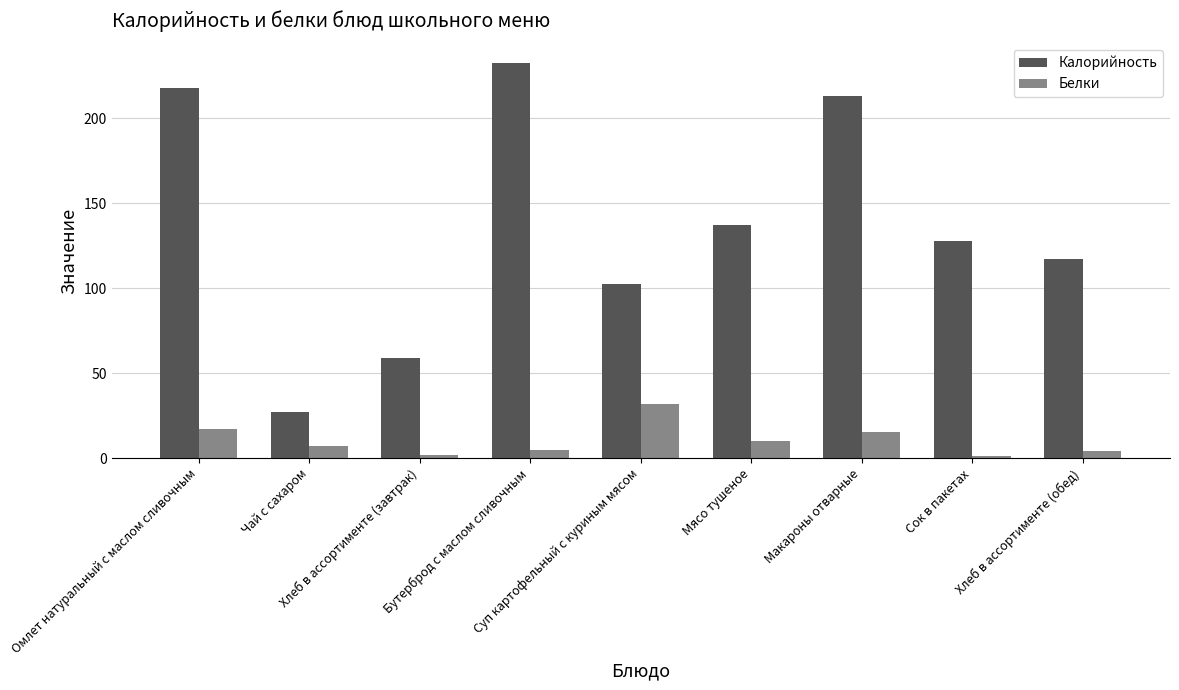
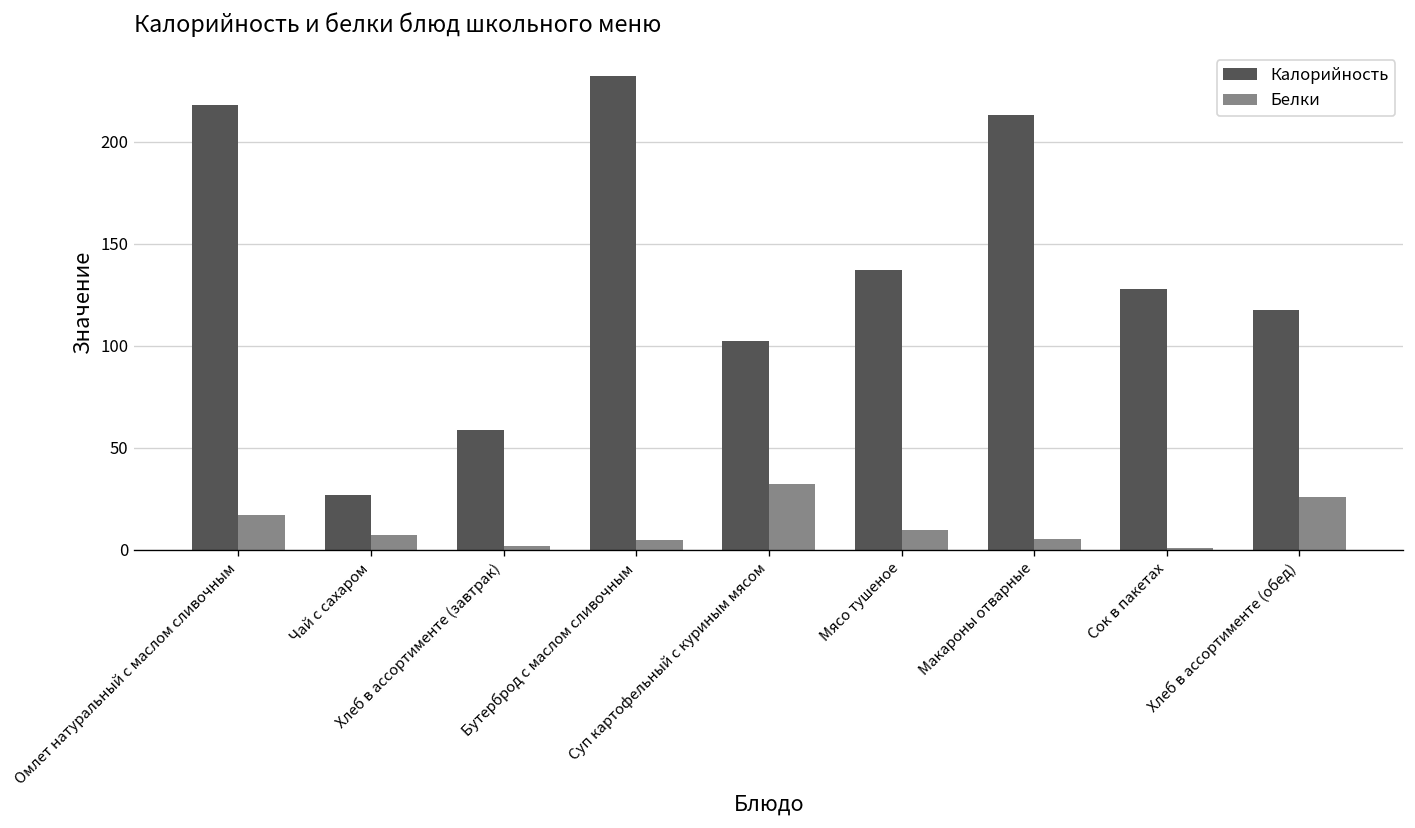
  {
    "Калорийность": {
      "Омлет натуральный с маслом сливочным": 218,
      "Чай с сахаром": 27,
      "Хлеб в ассортименте (завтрак)": 59,
      "Бутерброд с маслом сливочным": 232,
      "Суп картофельный с куриным мясом": 103,
      "Мясо тушеное": 137,
      "Макароны отварные": 213,
      "Сок в пакетах": 128,
      "Хлеб в ассортименте (обед)": 117
    },
    "Белки": {
      "Омлет натуральный с маслом сливочным": 17,
      "Чай с сахаром": 7,
      "Хлеб в ассортименте (завтрак)": 2,
      "Бутерброд с маслом сливочным": 5,
      "Суп картофельный с куриным мясом": 32,
      "Мясо тушеное": 10,
-     "Макароны отварные": 16,
-     "Хлеб в ассортименте (обед)": 4
+     "Макароны отварные": 5,
+     "Хлеб в ассортименте (обед)": 26
    }
  }
